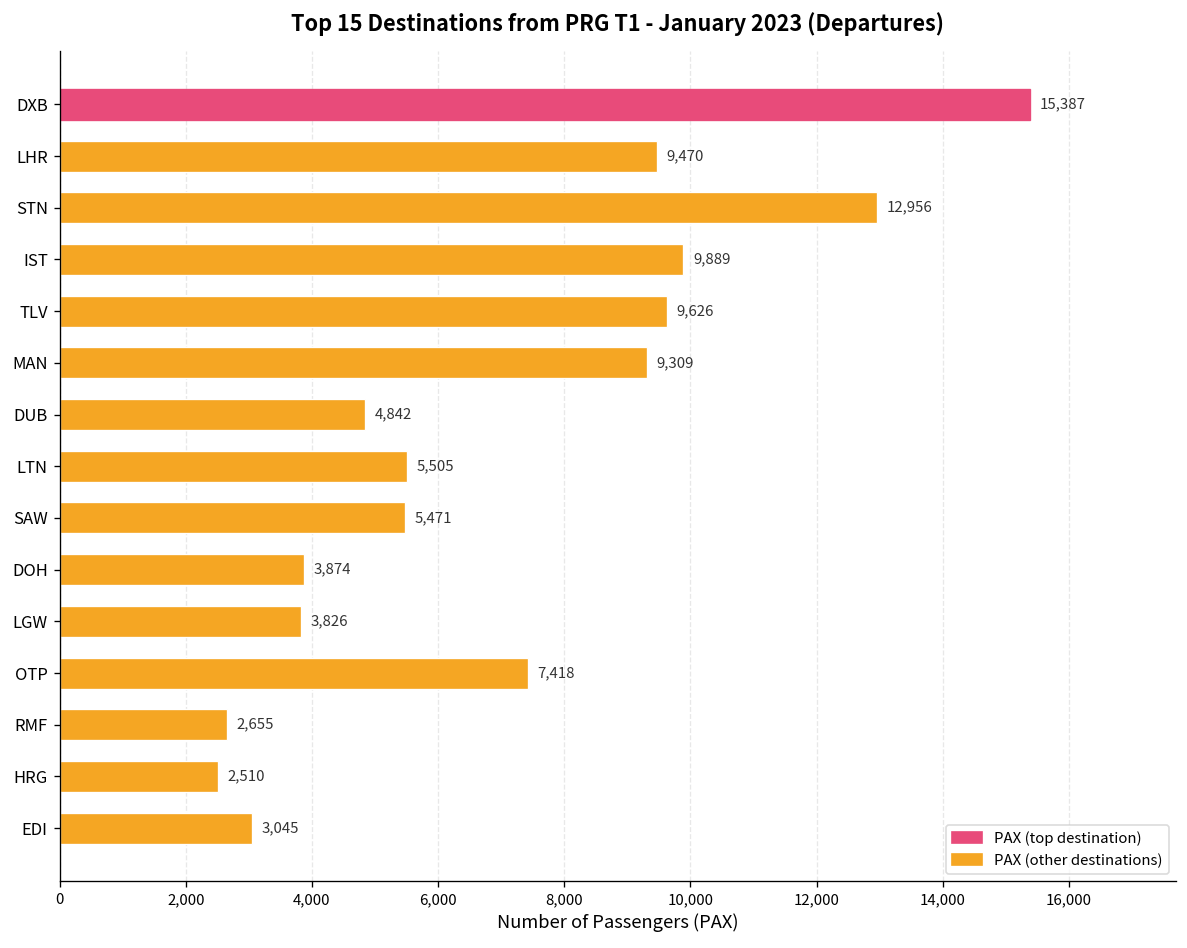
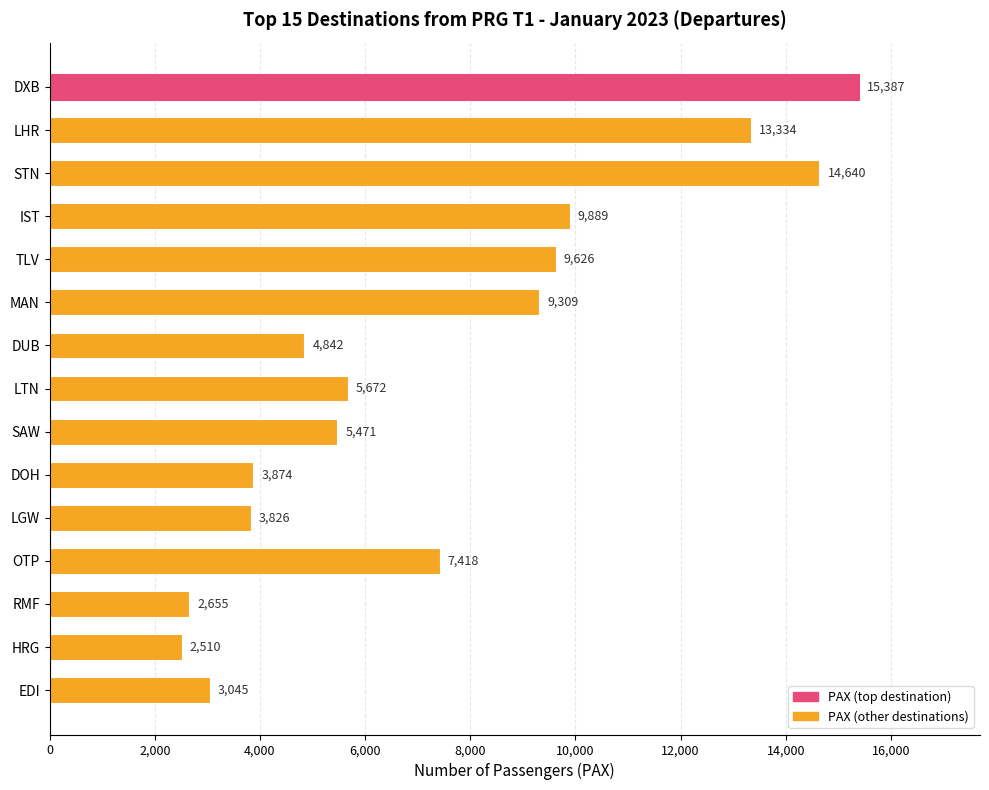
  {
    "DXB": "15,387",
-   "LHR": "9,470",
-   "STN": "12,956",
+   "LHR": "13,334",
+   "STN": "14,640",
    "IST": "9,889",
    "TLV": "9,626",
    "MAN": "9,309",
    "DUB": "4,842",
-   "LTN": "5,505",
+   "LTN": "5,672",
    "SAW": "5,471",
    "DOH": "3,874",
    "LGW": "3,826",
    "OTP": "7,418",
    "RMF": "2,655",
    "HRG": "2,510",
    "EDI": "3,045"
  }
